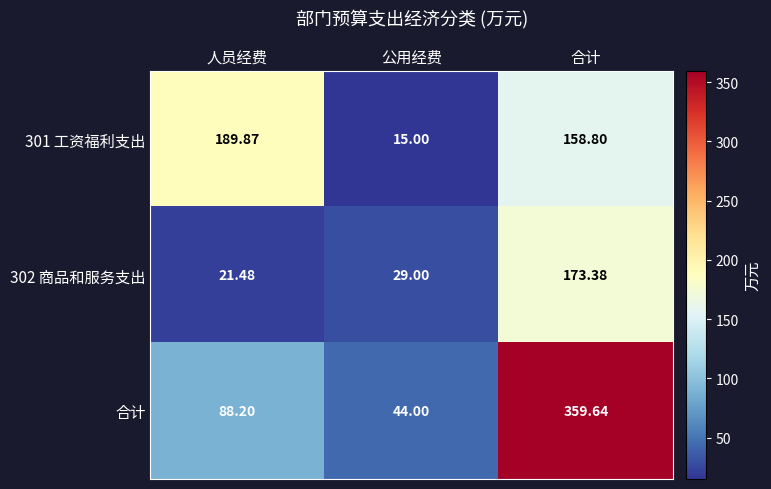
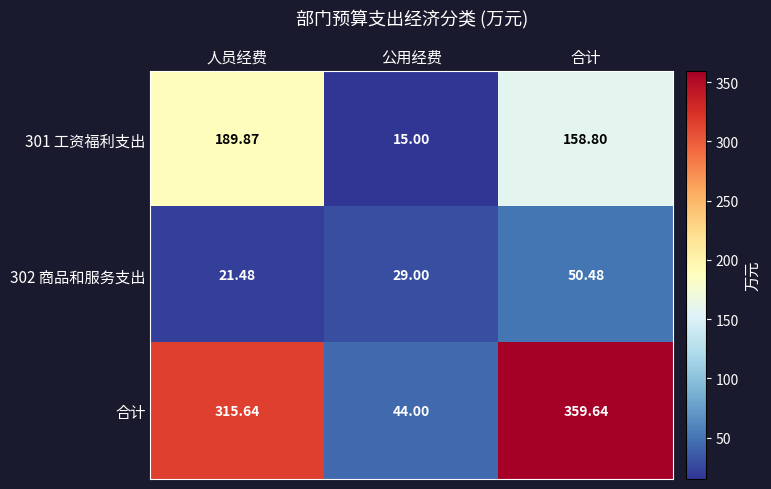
  {
    "301 工资福利支出": {
      "人员经费": 189.87,
      "公用经费": 15.00,
      "合计": 158.80
    },
    "302 商品和服务支出": {
      "人员经费": 21.48,
      "公用经费": 29.00,
-     "合计": 173.38
+     "合计": 50.48
    },
    "合计": {
-     "人员经费": 88.20,
+     "人员经费": 315.64,
      "公用经费": 44.00,
      "合计": 359.64
    }
  }
